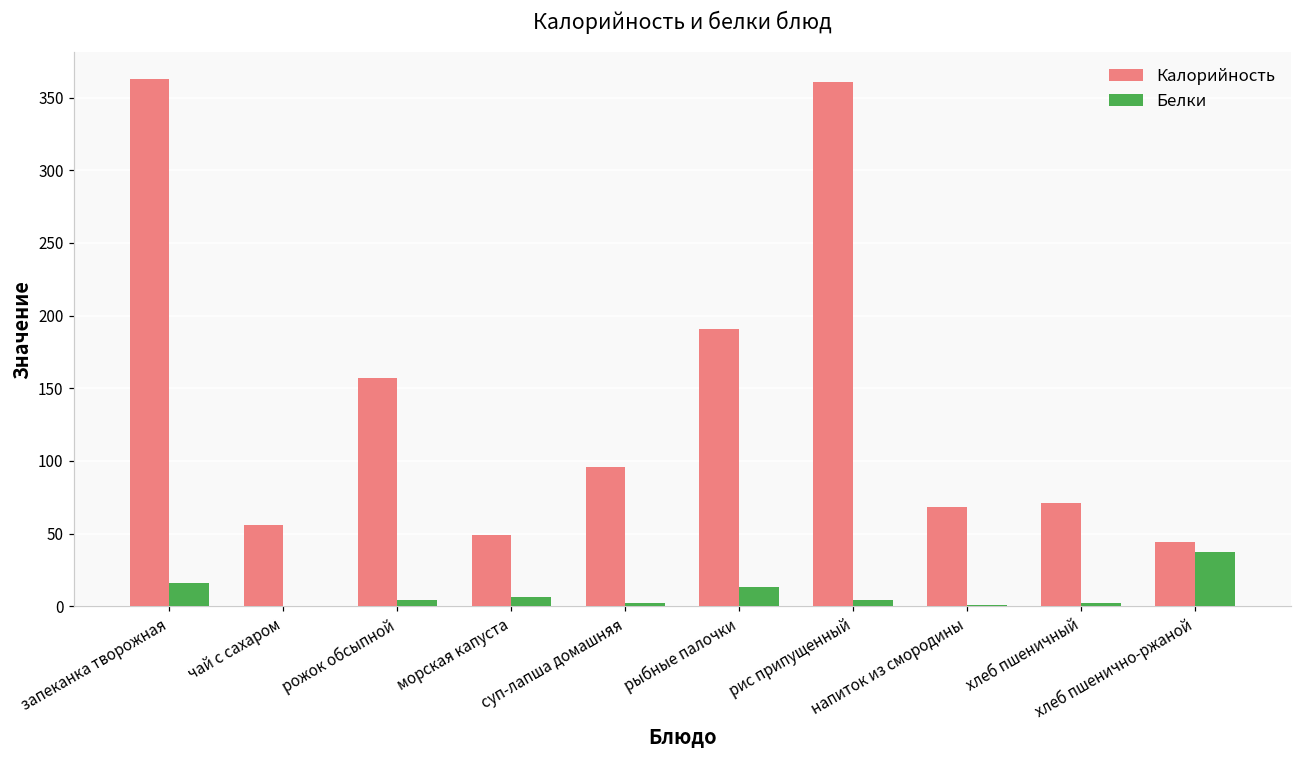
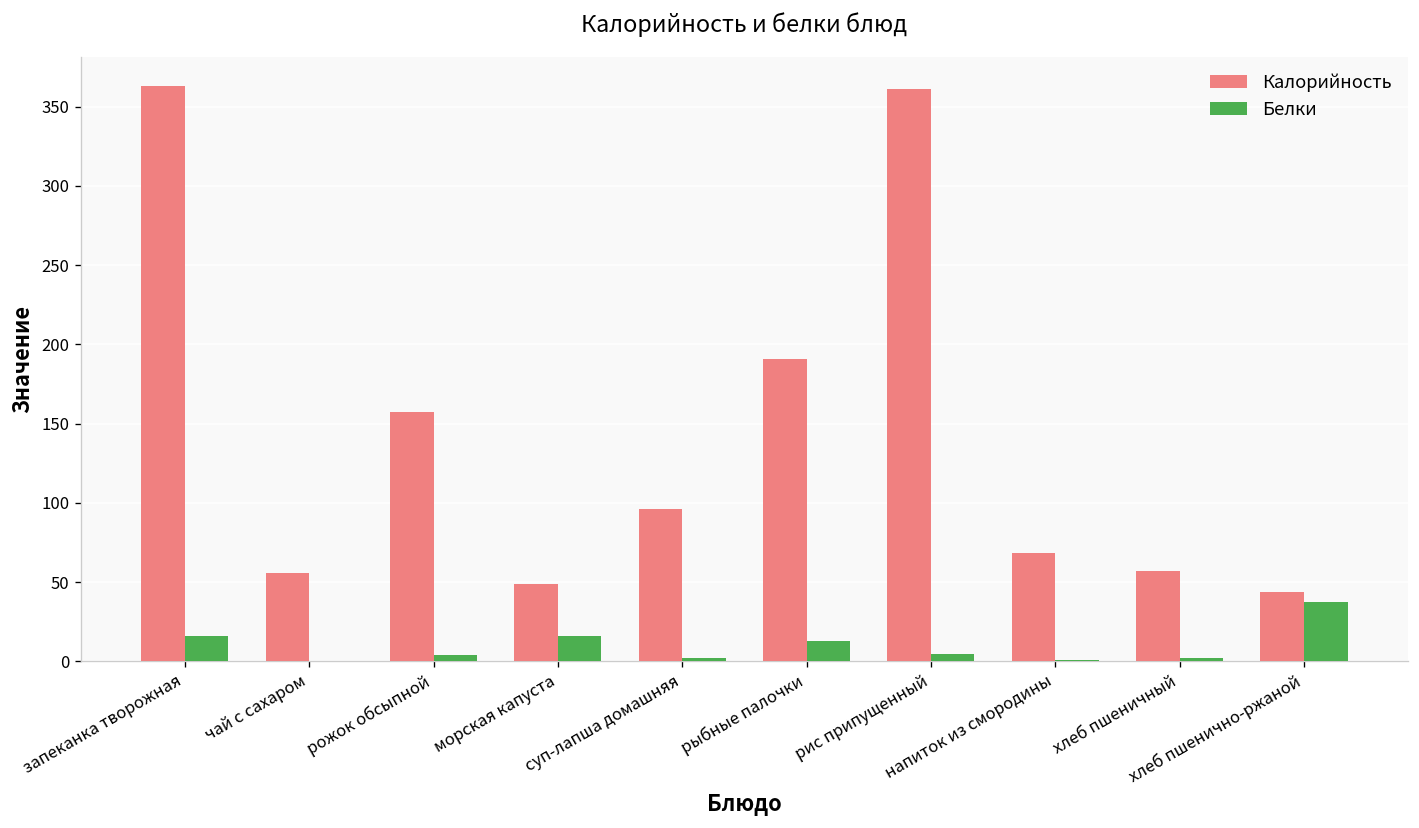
  {
    "Калорийность": {
      "запеканка творожная": 363,
      "чай с сахаром": 56,
      "рожок обсыпной": 157,
      "морская капуста": 49,
      "суп-лапша домашняя": 96,
      "рыбные палочки": 191,
      "рис припущенный": 361,
      "напиток из смородины": 68,
-     "хлеб пшеничный": 71,
+     "хлеб пшеничный": 57,
      "хлеб пшенично-ржаной": 44
    },
    "Белки": {
      "запеканка творожная": 16,
      "рожок обсыпной": 4,
-     "морская капуста": 6,
+     "морская капуста": 16,
      "суп-лапша домашняя": 2,
      "рыбные палочки": 13,
      "рис припущенный": 5,
      "хлеб пшеничный": 2,
      "хлеб пшенично-ржаной": 37
    }
  }
